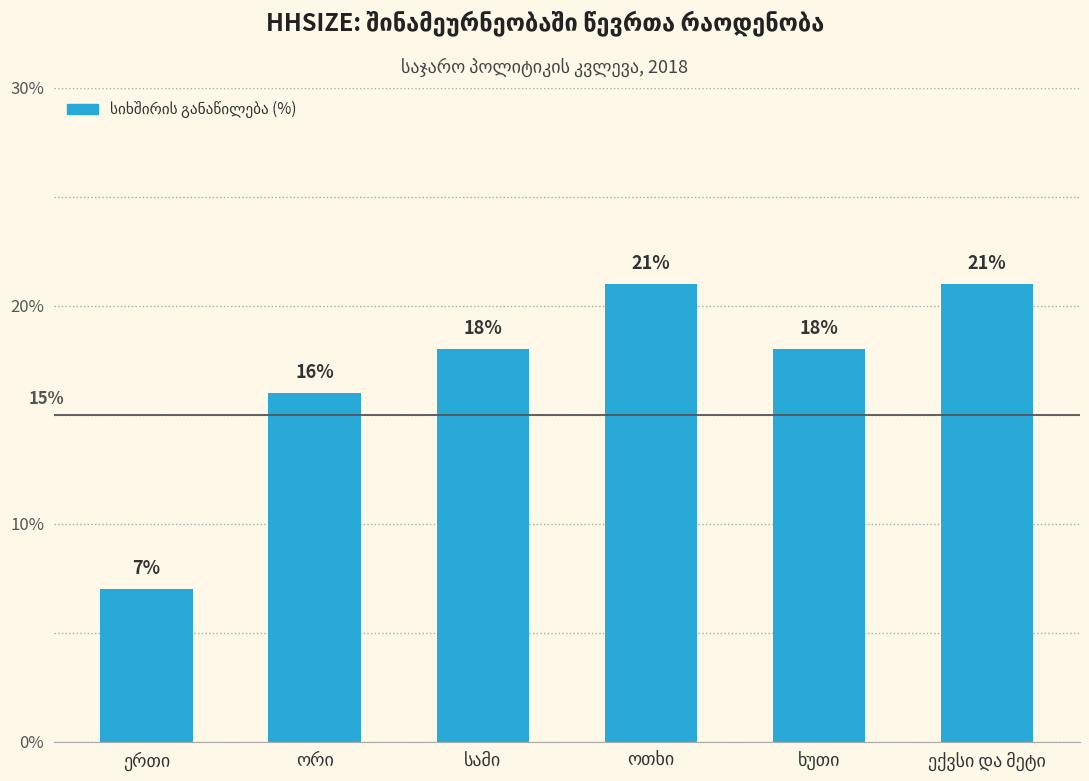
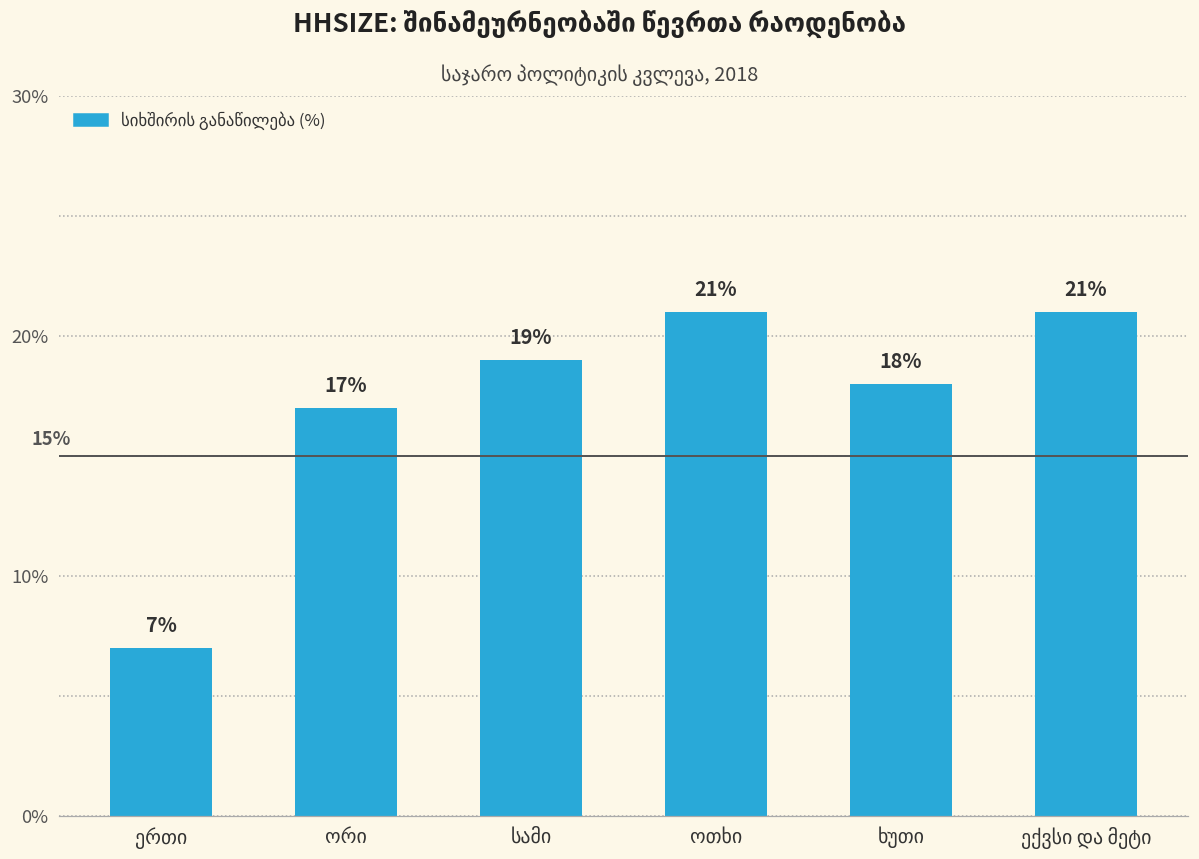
  {
    "ერთი": "7%",
-   "ორი": "16%",
-   "სამი": "18%",
+   "ორი": "17%",
+   "სამი": "19%",
    "ოთხი": "21%",
    "ხუთი": "18%",
    "ექვსი და მეტი": "21%"
  }
